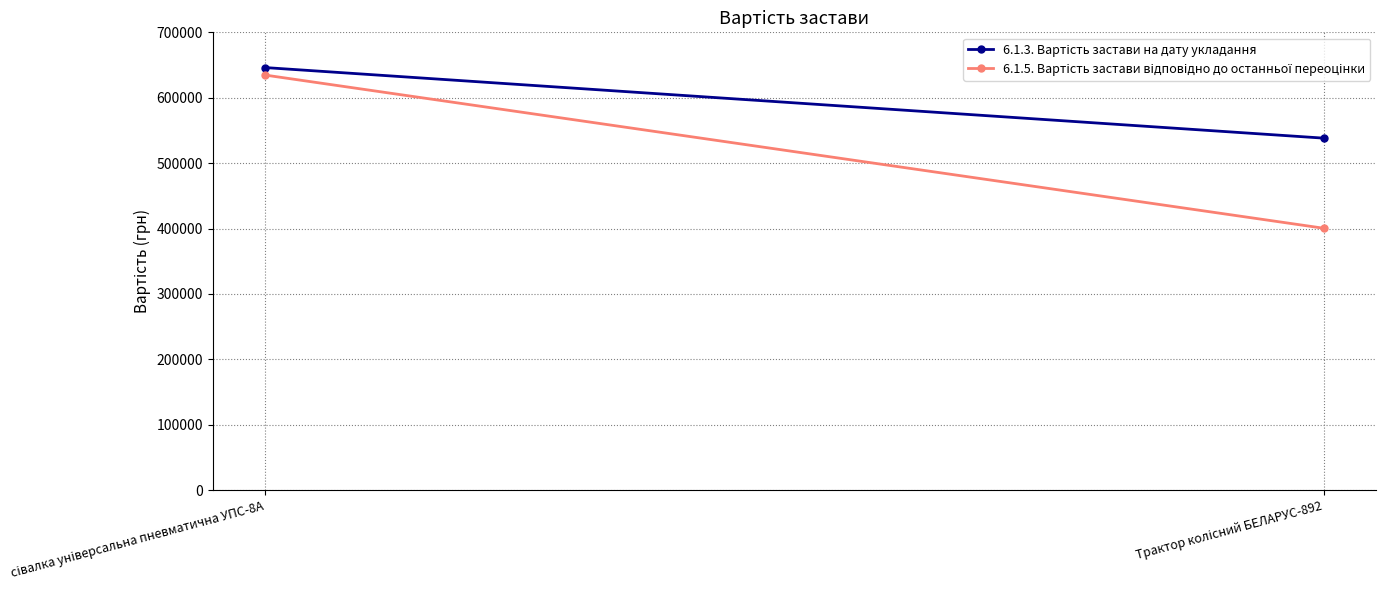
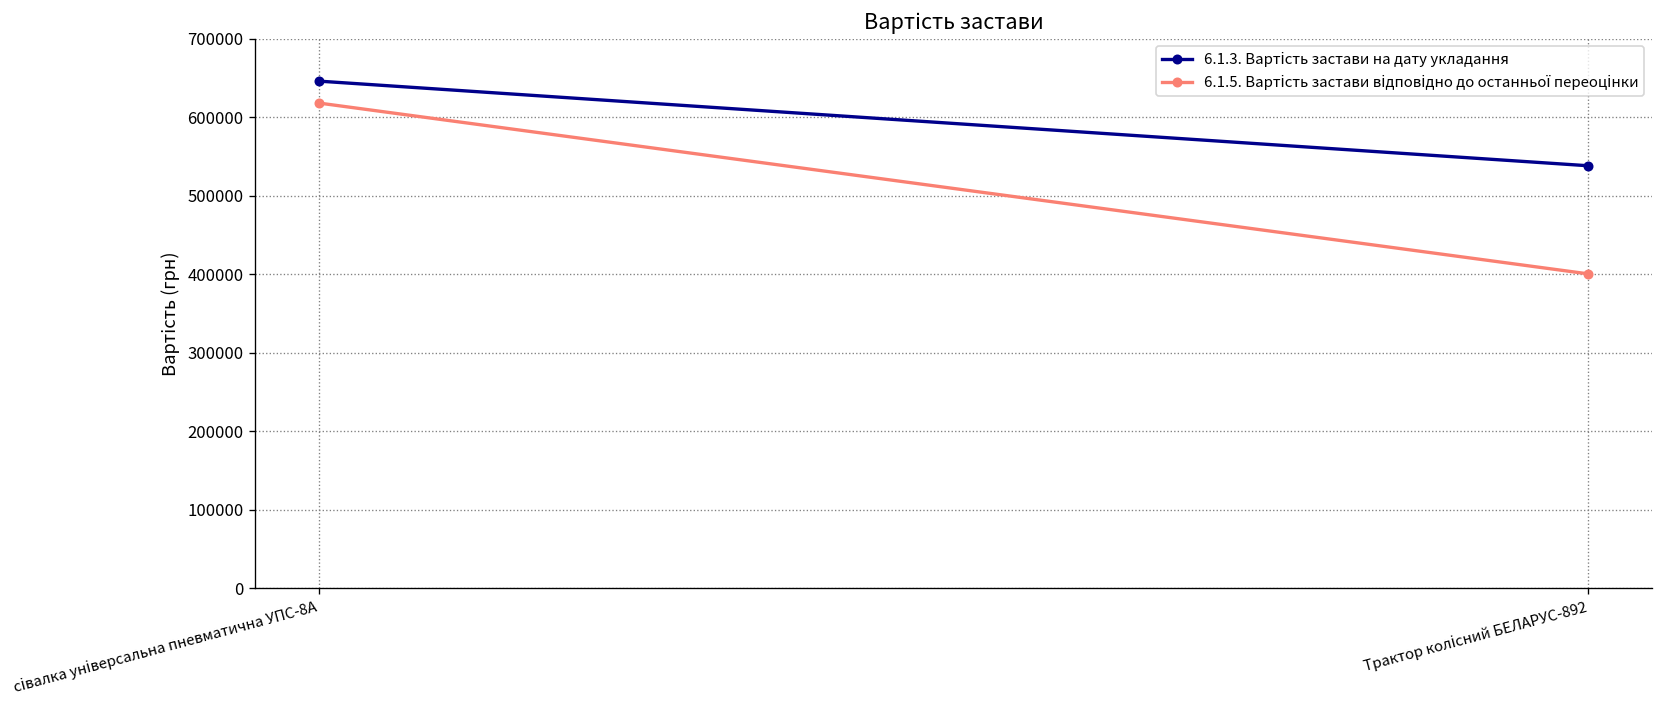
  {
    "6.1.3. Вартість застави на дату укладання": {
      "сівалка універсальна пневматична УПС-8А": 650000,
      "Трактор колісний БЕЛАРУС-892": 540000
    },
    "6.1.5. Вартість застави відповідно до останньої переоцінки": {
-     "сівалка універсальна пневматична УПС-8А": 630000,
+     "сівалка універсальна пневматична УПС-8А": 620000,
      "Трактор колісний БЕЛАРУС-892": 400000
    }
  }
